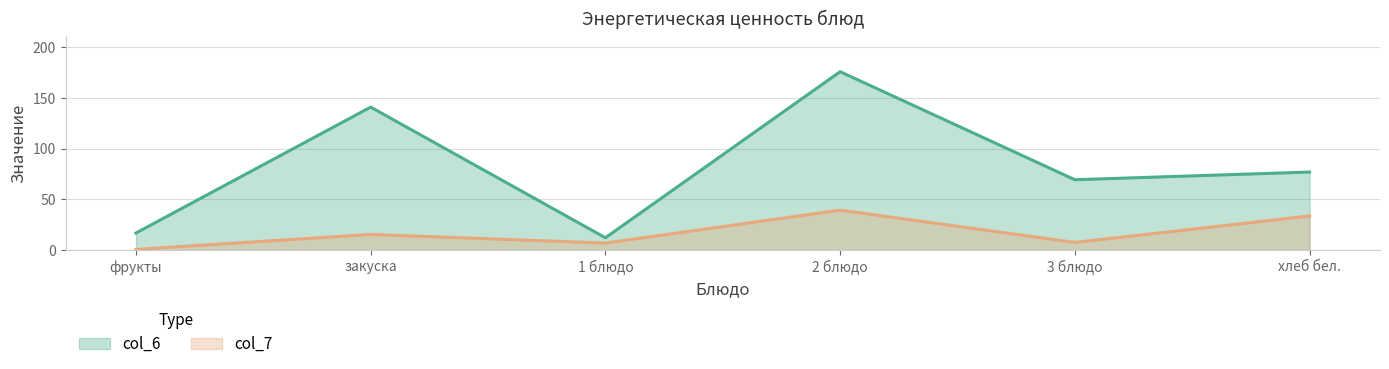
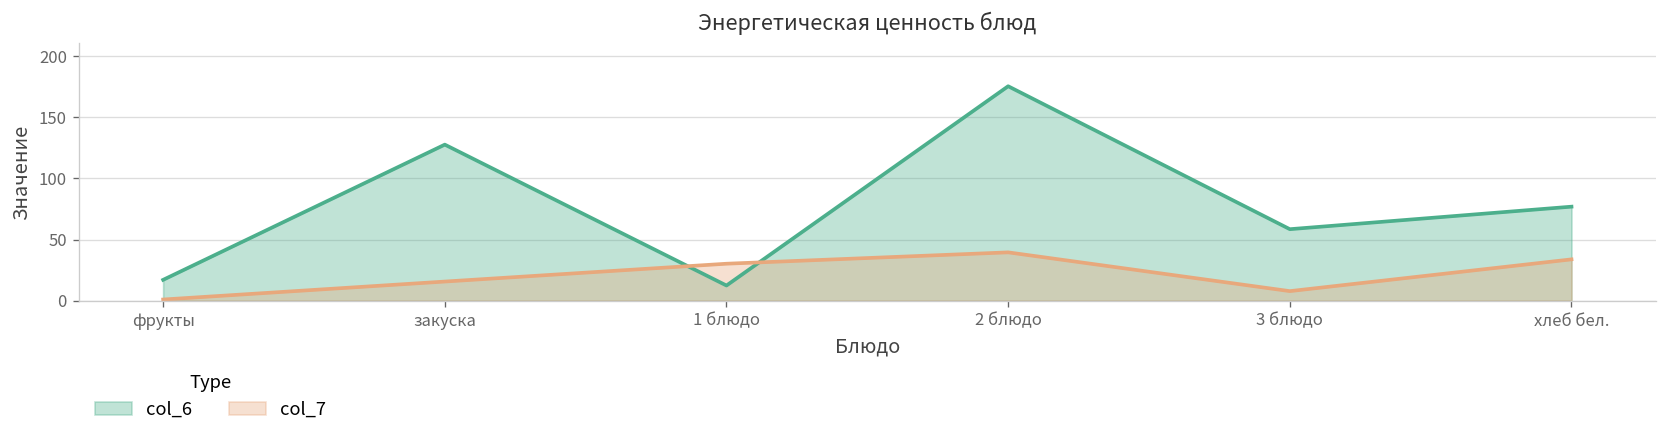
  {
    "col_6": {
      "фрукты": 17,
-     "закуска": 141,
+     "закуска": 128,
      "1 блюдо": 12,
      "2 блюдо": 176,
-     "3 блюдо": 69,
+     "3 блюдо": 58,
      "хлеб бел.": 77
    },
    "col_7": {
      "фрукты": 1,
      "закуска": 16,
-     "1 блюдо": 7,
+     "1 блюдо": 30,
      "2 блюдо": 40,
      "3 блюдо": 8,
      "хлеб бел.": 34
    }
  }
